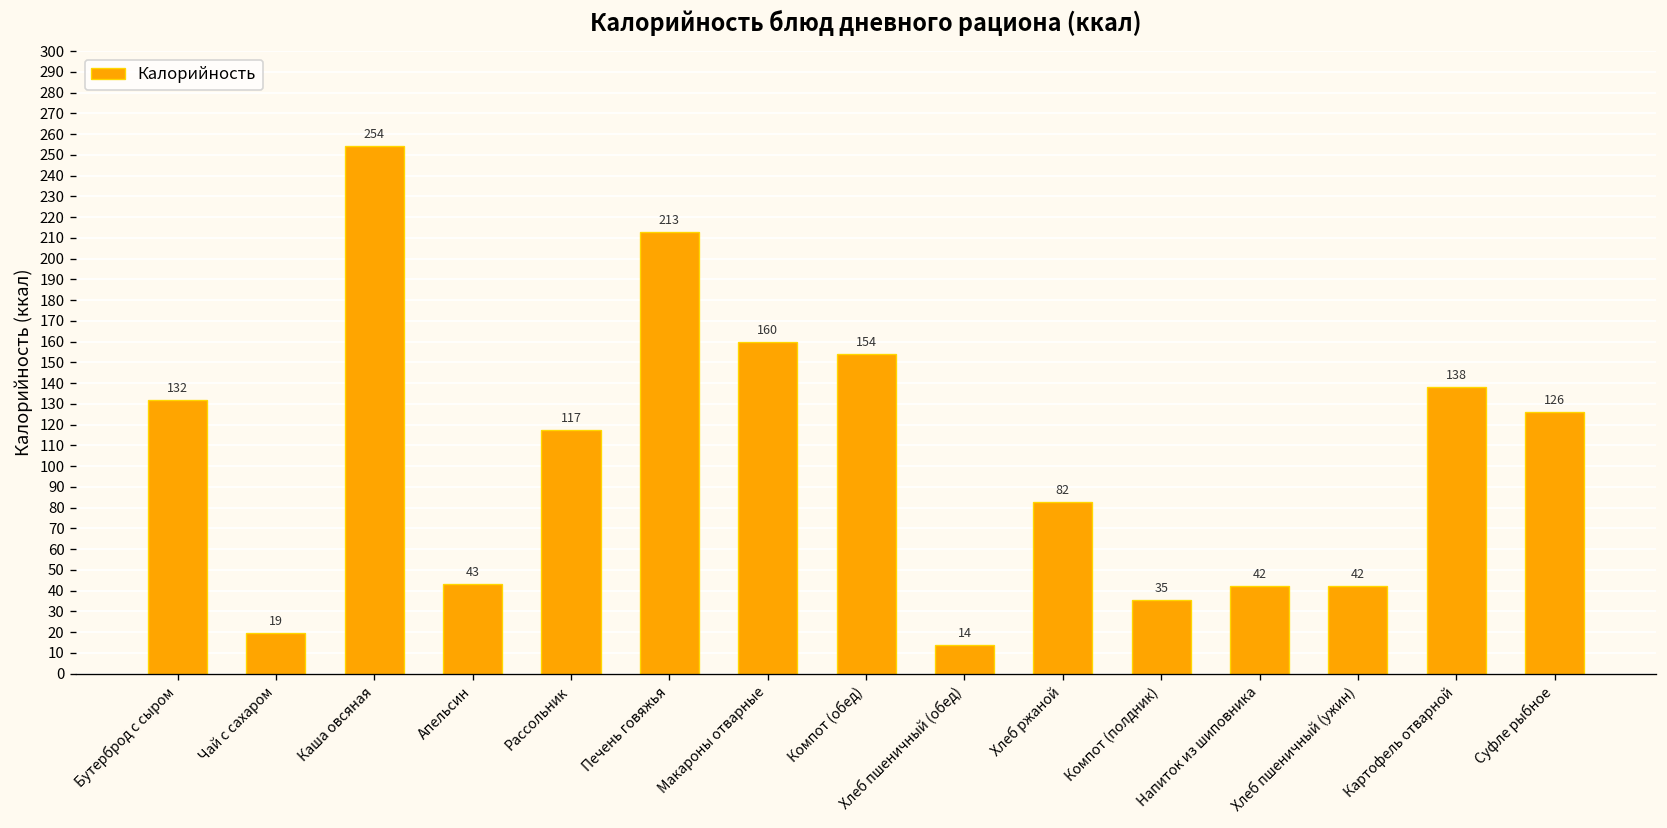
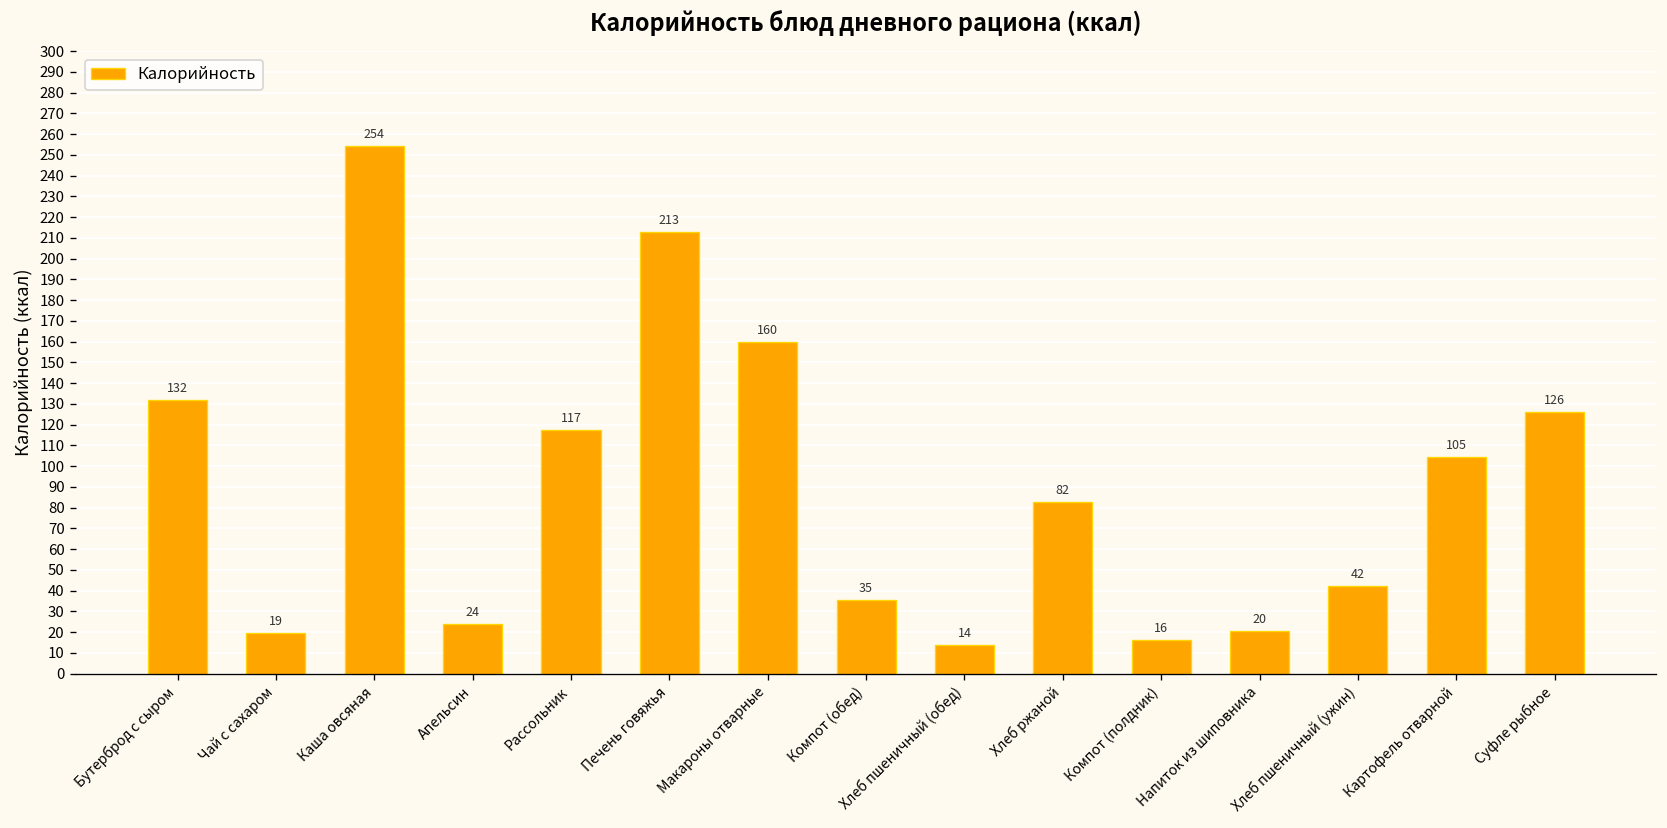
  {
    "Бутерброд с сыром": 132,
    "Чай с сахаром": 19,
    "Каша овсяная": 254,
-   "Апельсин": 43,
+   "Апельсин": 24,
    "Рассольник": 117,
    "Печень говяжья": 213,
    "Макароны отварные": 160,
-   "Компот (обед)": 154,
+   "Компот (обед)": 35,
    "Хлеб пшеничный (обед)": 14,
    "Хлеб ржаной": 82,
-   "Компот (полдник)": 35,
-   "Напиток из шиповника": 42,
+   "Компот (полдник)": 16,
+   "Напиток из шиповника": 20,
    "Хлеб пшеничный (ужин)": 42,
-   "Картофель отварной": 138,
+   "Картофель отварной": 105,
    "Суфле рыбное": 126
  }
